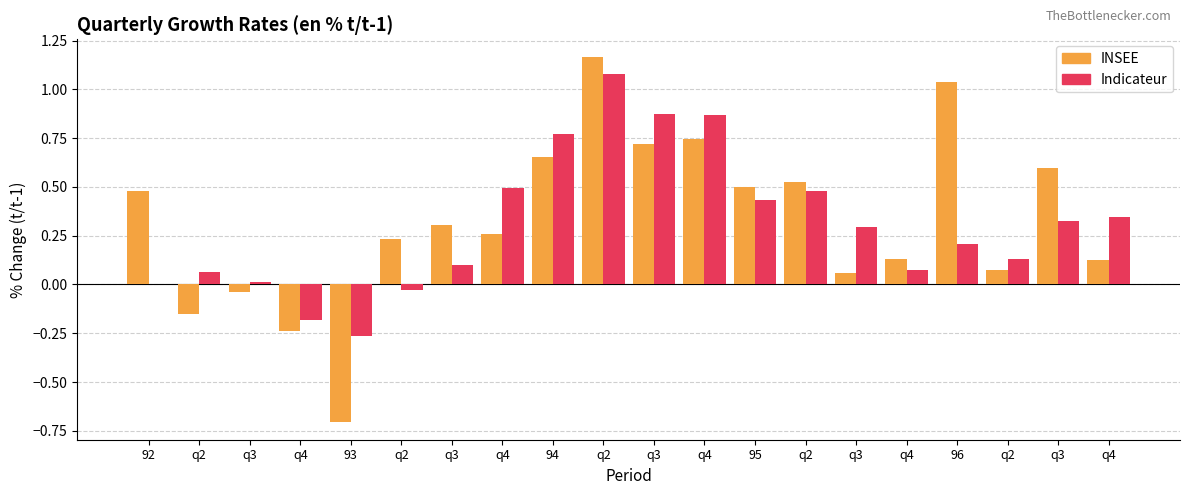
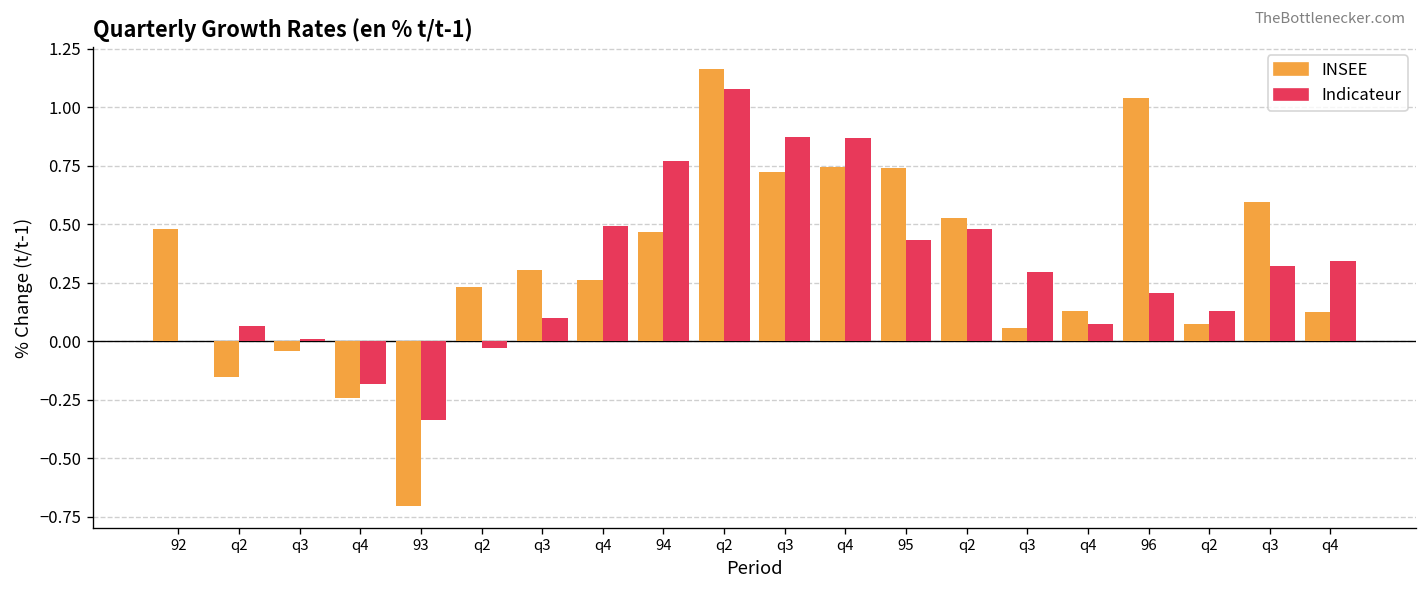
  {
    "INSEE": {
      "92": 0.48,
      "93": -0.70,
-     "94": 0.65,
-     "95": 0.50,
+     "94": 0.47,
+     "95": 0.74,
      "96": 1.04
    },
    "Indicateur": {
      "92": 0.00,
-     "93": -0.27,
+     "93": -0.34,
      "94": 0.77,
      "95": 0.43,
      "96": 0.20
    }
  }
